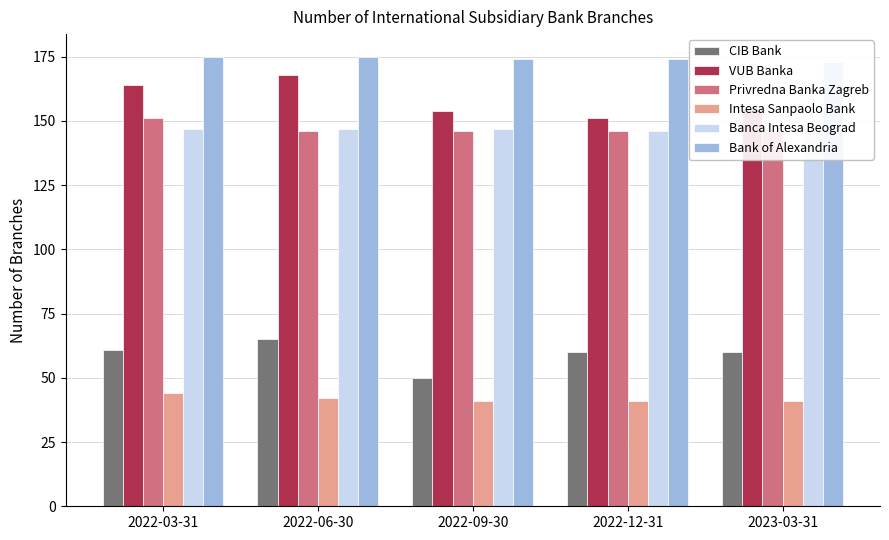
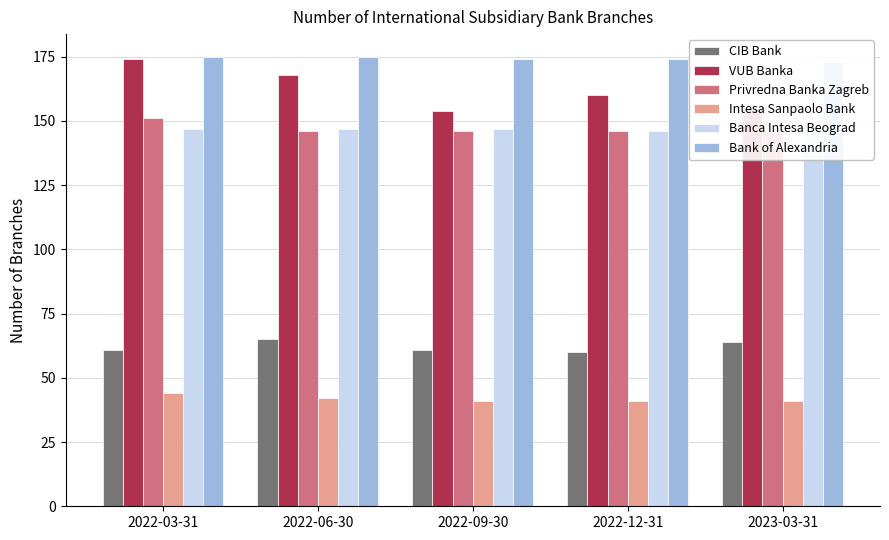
  {
    "CIB Bank": {
      "2022-03-31": 61,
      "2022-06-30": 65,
-     "2022-09-30": 50,
+     "2022-09-30": 61,
      "2022-12-31": 60,
-     "2023-03-31": 60
+     "2023-03-31": 64
    },
    "VUB Banka": {
-     "2022-03-31": 164,
+     "2022-03-31": 174,
      "2022-06-30": 168,
      "2022-09-30": 154,
-     "2022-12-31": 151
+     "2022-12-31": 160
    }
  }
